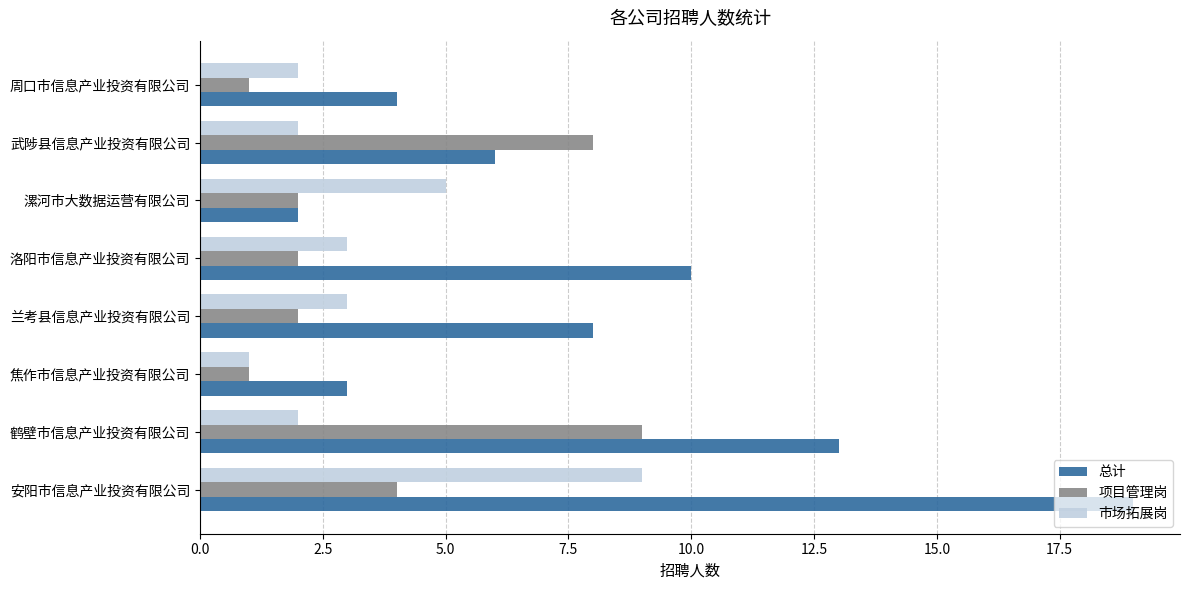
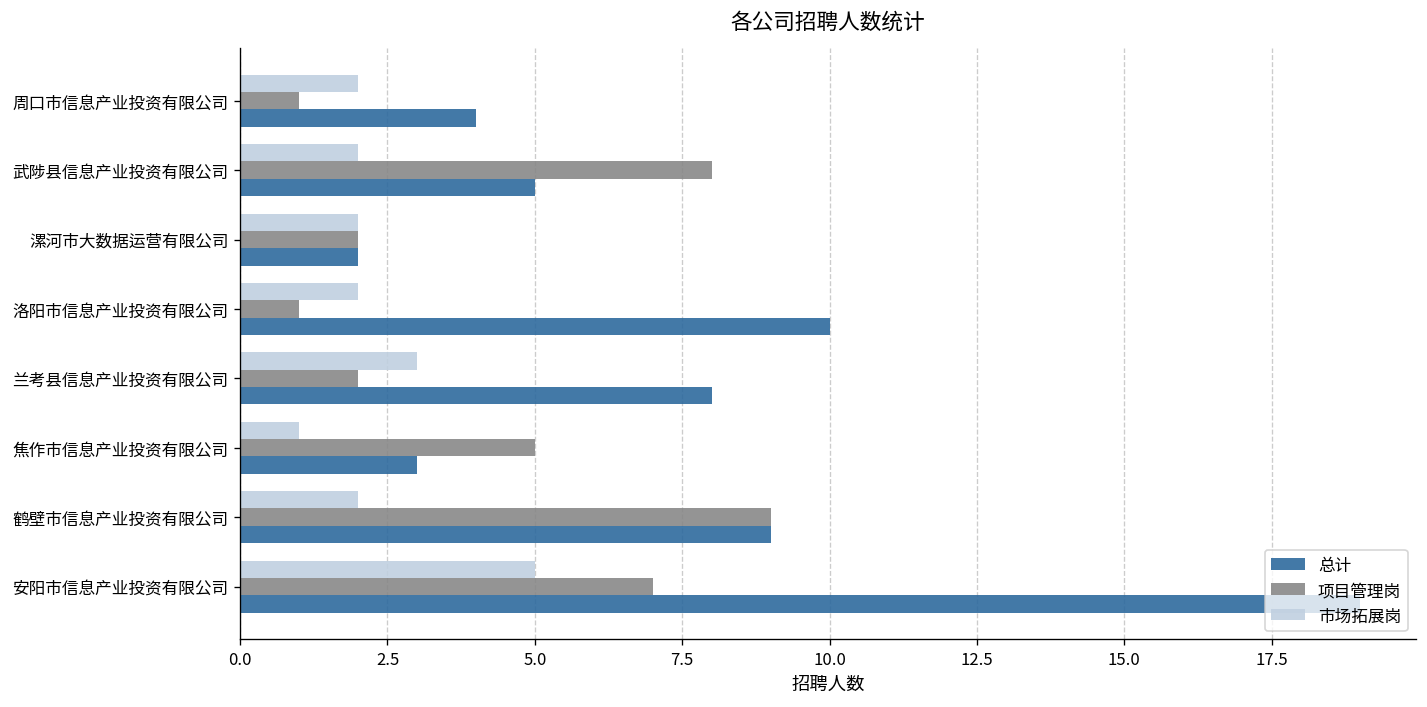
  {
    "总计": {
      "周口市信息产业投资有限公司": 4,
-     "武陟县信息产业投资有限公司": 6,
+     "武陟县信息产业投资有限公司": 5,
      "漯河市大数据运营有限公司": 2,
      "洛阳市信息产业投资有限公司": 10,
      "兰考县信息产业投资有限公司": 8,
      "焦作市信息产业投资有限公司": 3,
-     "鹤壁市信息产业投资有限公司": 13
+     "鹤壁市信息产业投资有限公司": 9
    },
    "项目管理岗": {
      "周口市信息产业投资有限公司": 1,
      "武陟县信息产业投资有限公司": 8,
      "漯河市大数据运营有限公司": 2,
-     "洛阳市信息产业投资有限公司": 2,
+     "洛阳市信息产业投资有限公司": 1,
      "兰考县信息产业投资有限公司": 2,
-     "焦作市信息产业投资有限公司": 1,
+     "焦作市信息产业投资有限公司": 5,
      "鹤壁市信息产业投资有限公司": 9,
-     "安阳市信息产业投资有限公司": 4
+     "安阳市信息产业投资有限公司": 7
    },
    "市场拓展岗": {
      "周口市信息产业投资有限公司": 2,
      "武陟县信息产业投资有限公司": 2,
-     "漯河市大数据运营有限公司": 5,
-     "洛阳市信息产业投资有限公司": 3,
+     "漯河市大数据运营有限公司": 2,
+     "洛阳市信息产业投资有限公司": 2,
      "兰考县信息产业投资有限公司": 3,
      "焦作市信息产业投资有限公司": 1,
      "鹤壁市信息产业投资有限公司": 2,
-     "安阳市信息产业投资有限公司": 9
+     "安阳市信息产业投资有限公司": 5
    }
  }
